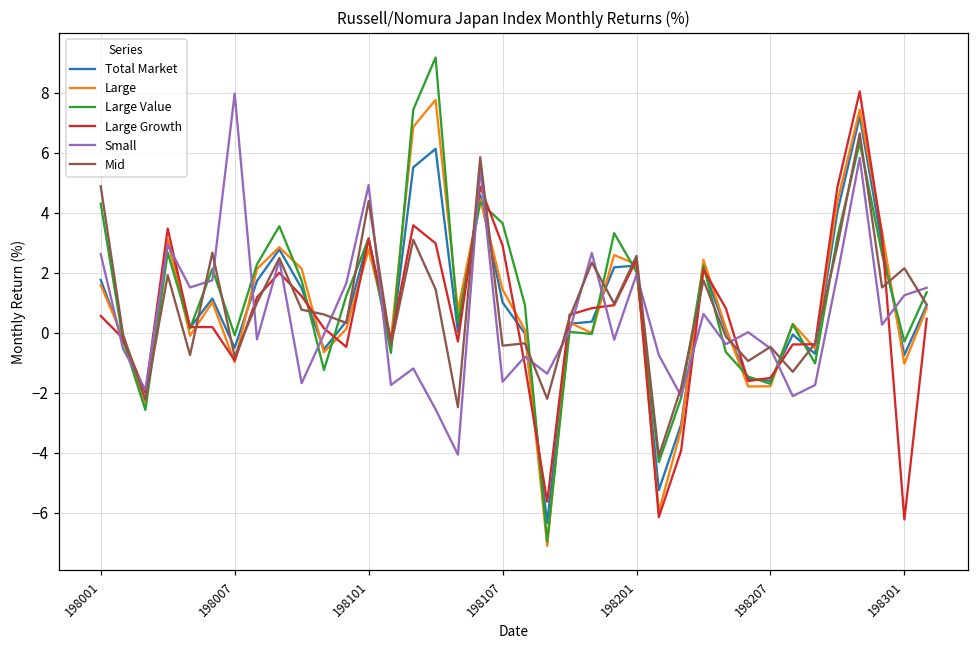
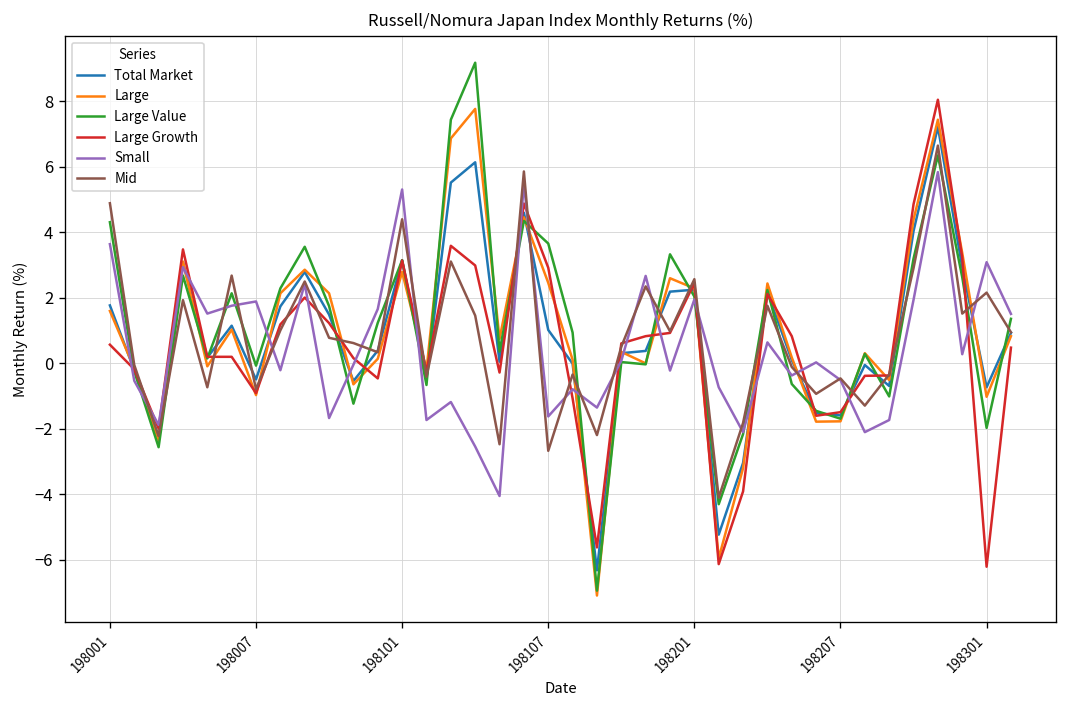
  {
    "Total Market": {
      "198001": 1.8,
      "198007": -0.5,
      "198107": 1.0,
      "198207": -1.6,
      "198301": -0.7
    },
    "Large": {
      "198001": 1.6,
      "198101": 2.8,
-     "198107": 1.4,
+     "198107": 2.5,
      "198301": -1.0
    },
    "Large Value": {
      "198001": 4.3,
      "198007": -0.1,
      "198107": 3.7,
-     "198301": -0.3
+     "198301": -2.0
    },
    "Large Growth": {
      "198001": 0.6,
      "198107": 2.9,
      "198201": 2.4,
      "198207": -1.5,
      "198301": -6.2
    },
    "Small": {
-     "198001": 2.6,
-     "198007": 8.0,
-     "198101": 4.9,
+     "198001": 3.6,
+     "198007": 1.9,
+     "198101": 5.3,
      "198107": -1.6,
-     "198301": 1.3
+     "198301": 3.1
    },
    "Mid": {
      "198001": 4.9,
      "198007": -0.8,
      "198101": 4.4,
-     "198107": -0.4,
+     "198107": -2.7,
      "198201": 2.6,
      "198301": 2.2
    }
  }
